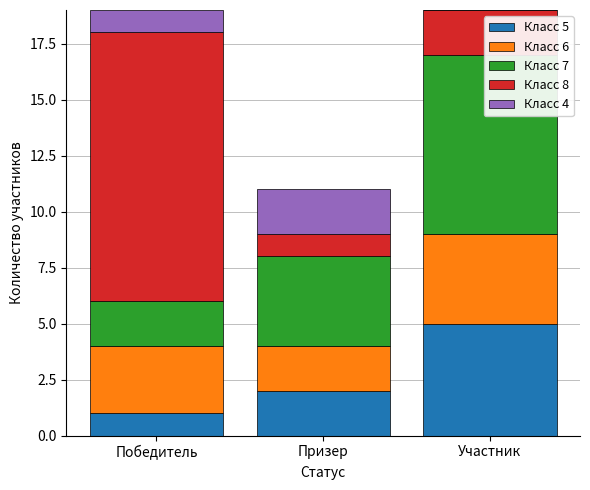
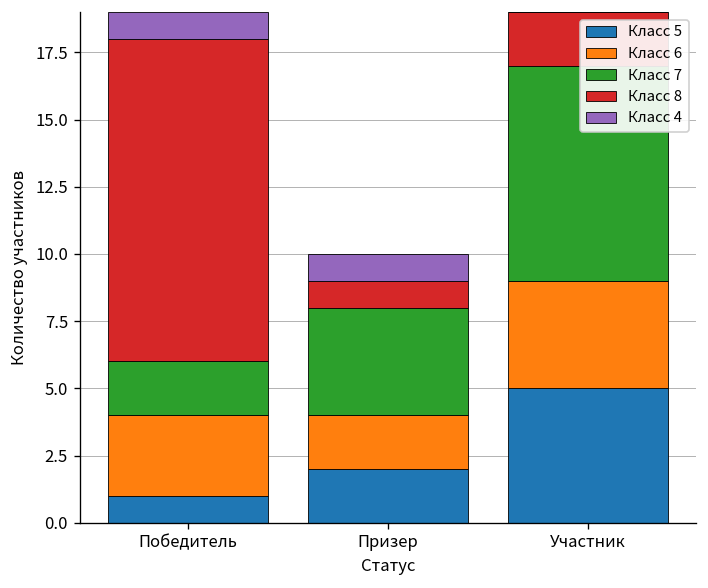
  {
    "Класс 5": {
      "Победитель": 1,
      "Призер": 2,
      "Участник": 5
    },
    "Класс 6": {
      "Победитель": 3,
      "Призер": 2,
      "Участник": 4
    },
    "Класс 7": {
      "Победитель": 2,
      "Призер": 4
    },
    "Класс 8": {
      "Победитель": 12,
      "Призер": 1,
      "Участник": 2
    },
    "Класс 4": {
      "Победитель": 1,
-     "Призер": 2,
+     "Призер": 1,
      "Участник": 0
    }
  }
